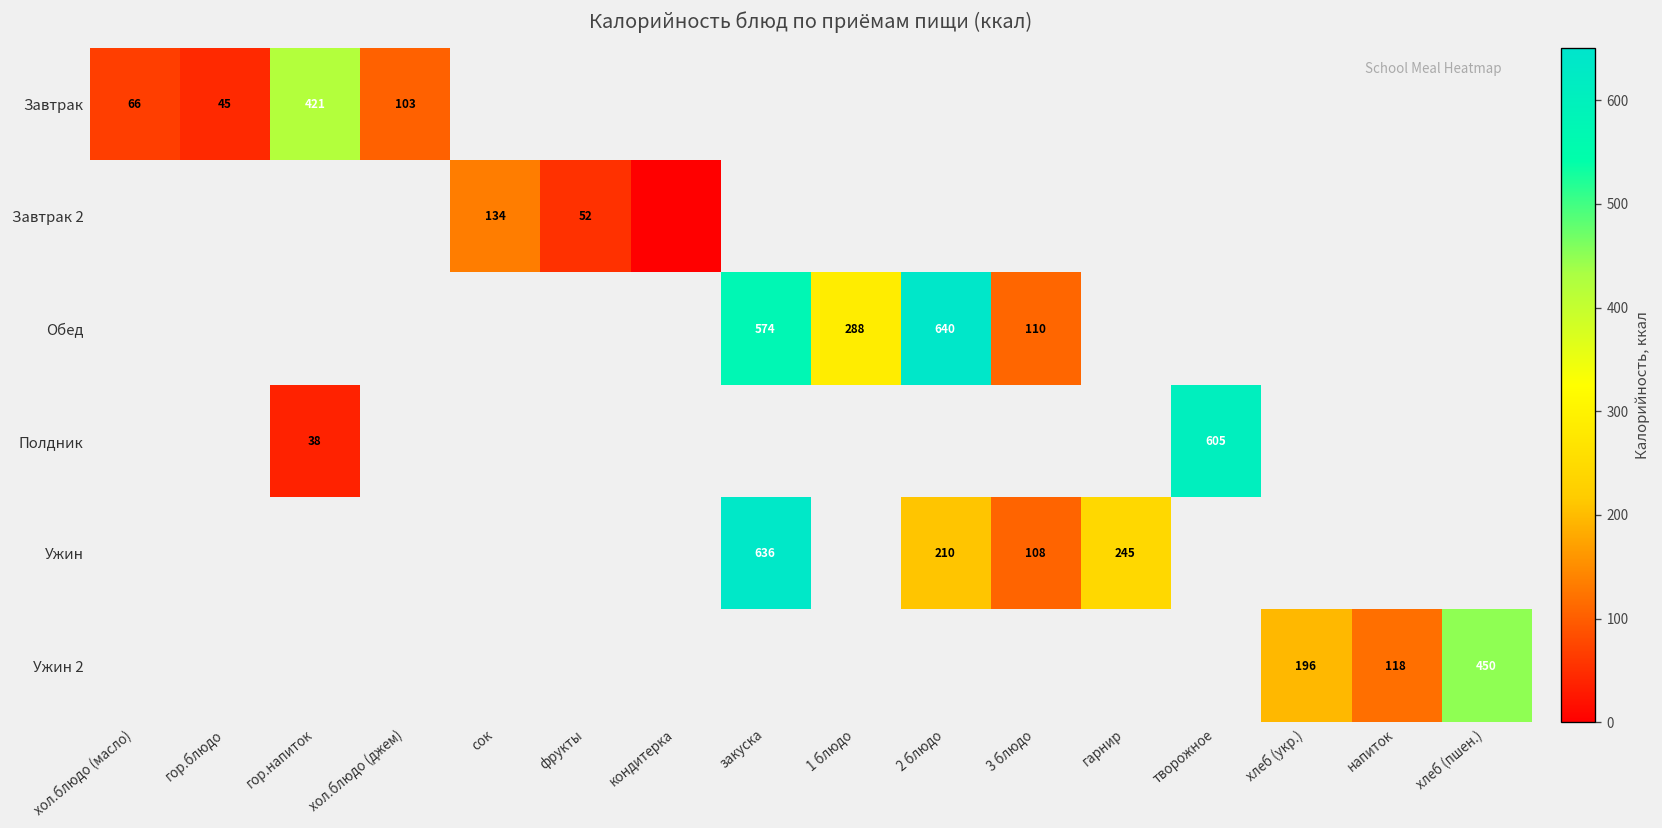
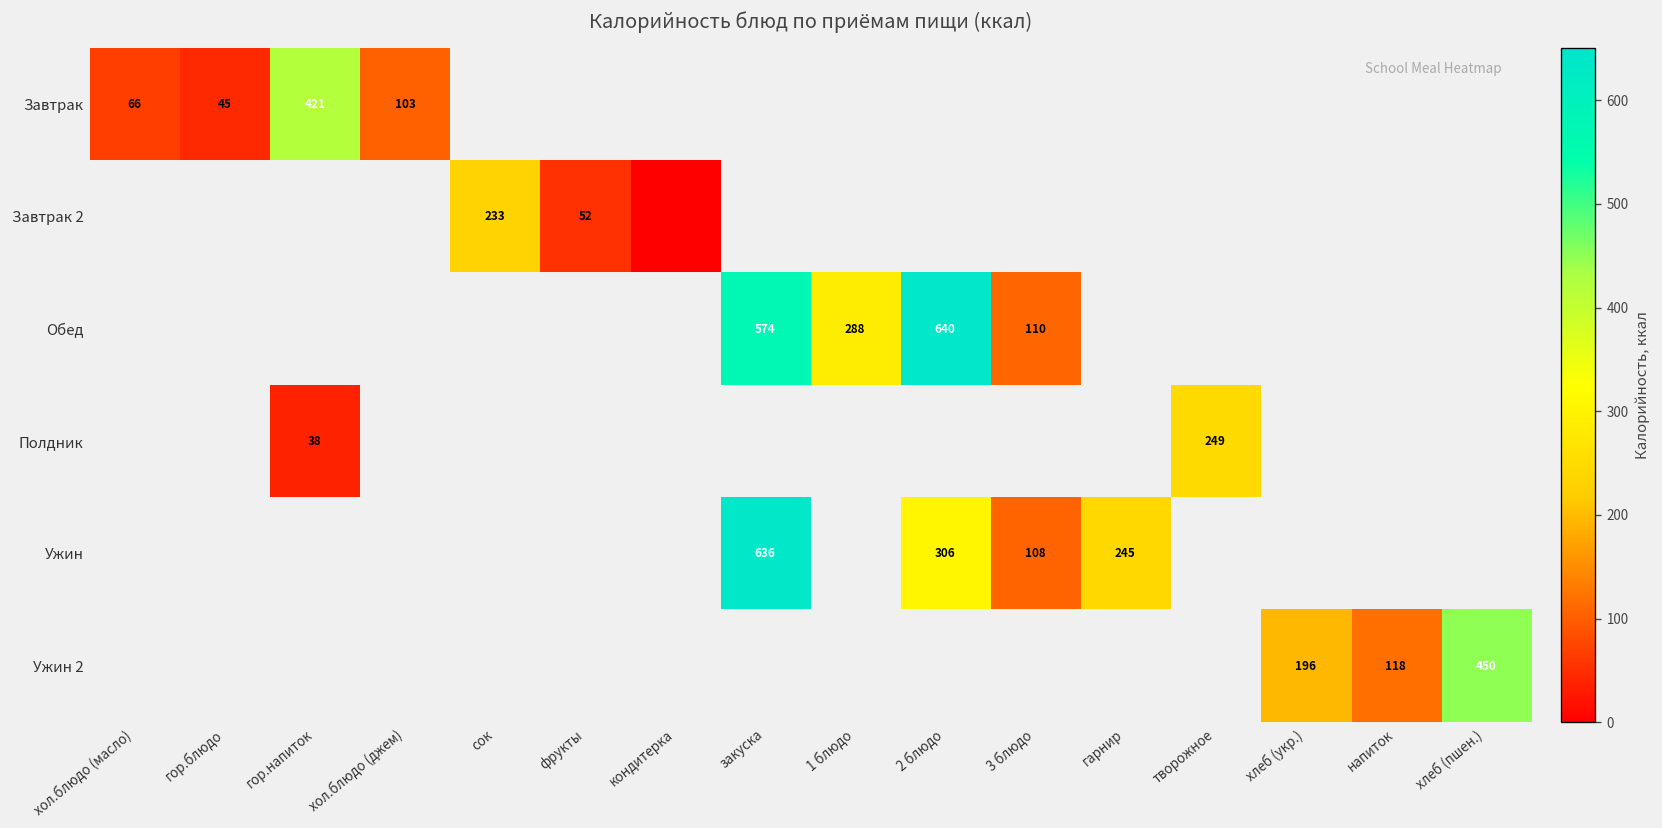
  {
    "Завтрак": {
      "хол.блюдо (масло)": 66,
      "гор.блюдо": 45,
      "гор.напиток": 421,
      "хол.блюдо (джем)": 103
    },
    "Завтрак 2": {
-     "сок": 134,
+     "сок": 233,
      "фрукты": 52
    },
    "Обед": {
      "закуска": 574,
      "1 блюдо": 288,
      "2 блюдо": 640,
      "3 блюдо": 110
    },
    "Полдник": {
      "гор.напиток": 38,
-     "творожное": 605
+     "творожное": 249
    },
    "Ужин": {
      "закуска": 636,
-     "2 блюдо": 210,
+     "2 блюдо": 306,
      "3 блюдо": 108,
      "гарнир": 245
    },
    "Ужин 2": {
      "хлеб (укр.)": 196,
      "напиток": 118,
      "хлеб (пшен.)": 450
    }
  }
